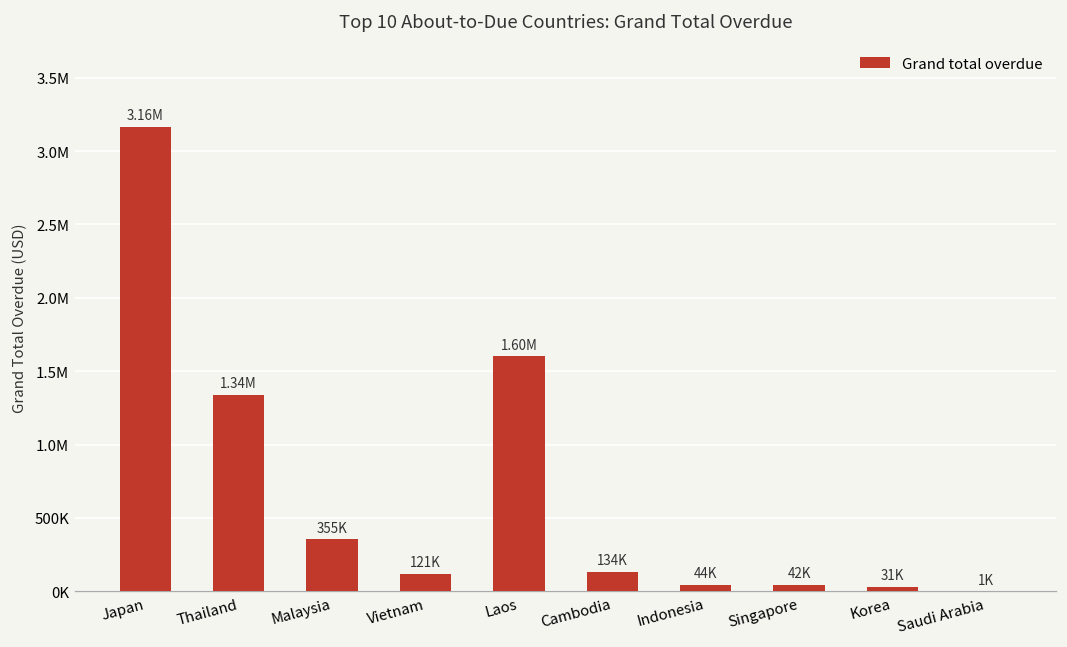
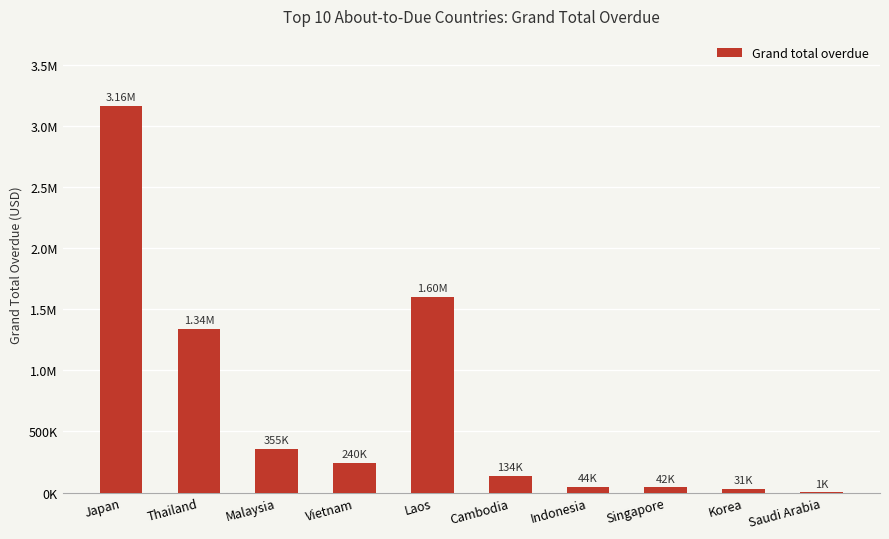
  {
    "Japan": "3.16M",
    "Thailand": "1.34M",
    "Malaysia": "355K",
-   "Vietnam": "121K",
+   "Vietnam": "240K",
    "Laos": "1.60M",
    "Cambodia": "134K",
    "Indonesia": "44K",
    "Singapore": "42K",
    "Korea": "31K",
    "Saudi Arabia": "1K"
  }
